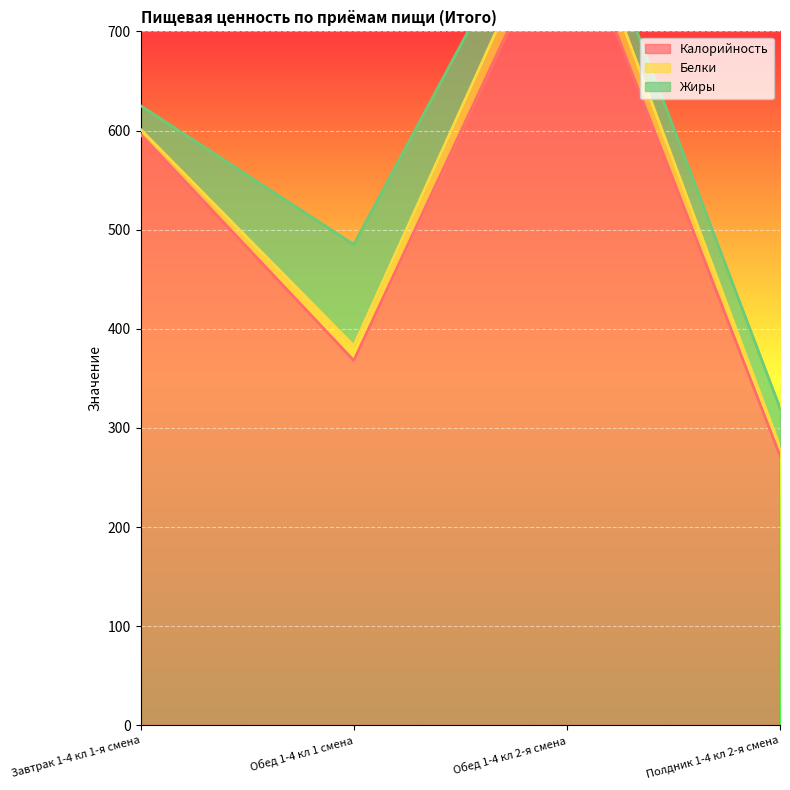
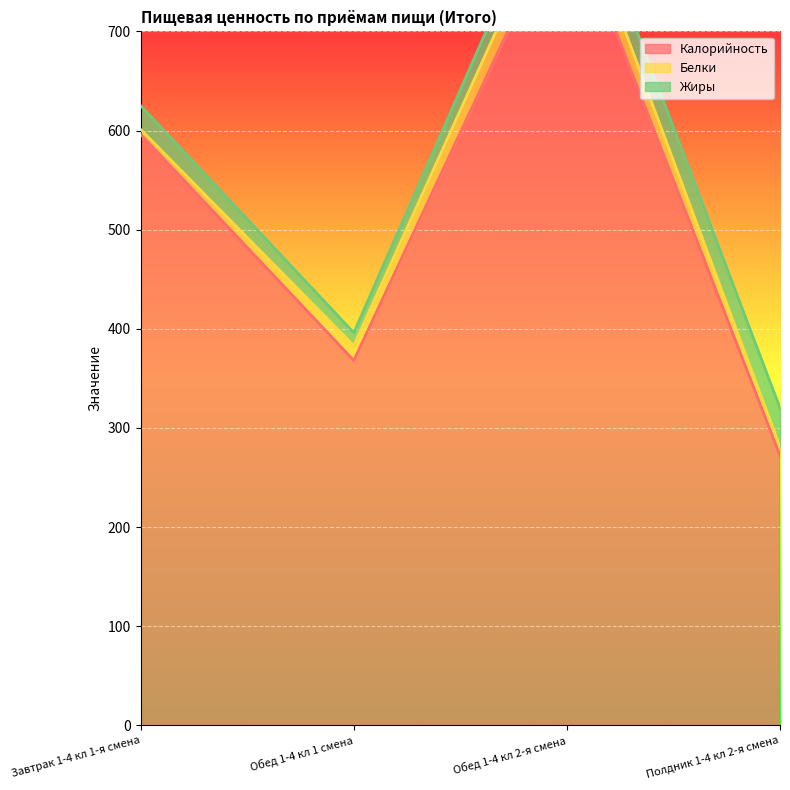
  {
    "Калорийность": {
      "Завтрак 1-4 кл 1-я смена": 600,
      "Обед 1-4 кл 1 смена": 370,
      "Полдник 1-4 кл 2-я смена": 270
    },
    "Белки": {
      "Завтрак 1-4 кл 1-я смена": 10,
      "Обед 1-4 кл 1 смена": 20,
      "Полдник 1-4 кл 2-я смена": 10
    },
    "Жиры": {
      "Завтрак 1-4 кл 1-я смена": 20,
-     "Обед 1-4 кл 1 смена": 100,
+     "Обед 1-4 кл 1 смена": 10,
      "Полдник 1-4 кл 2-я смена": 40
    }
  }
